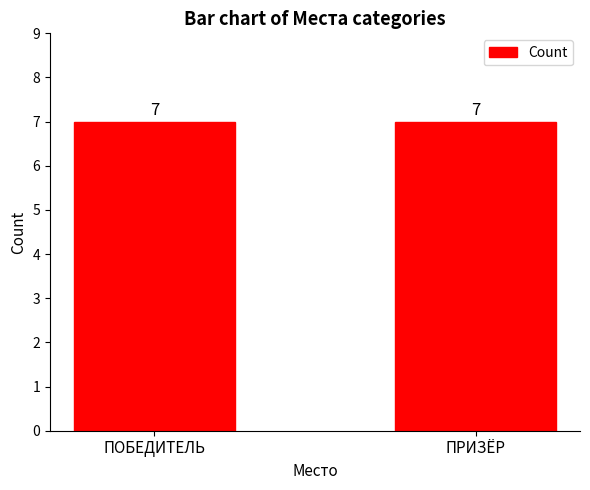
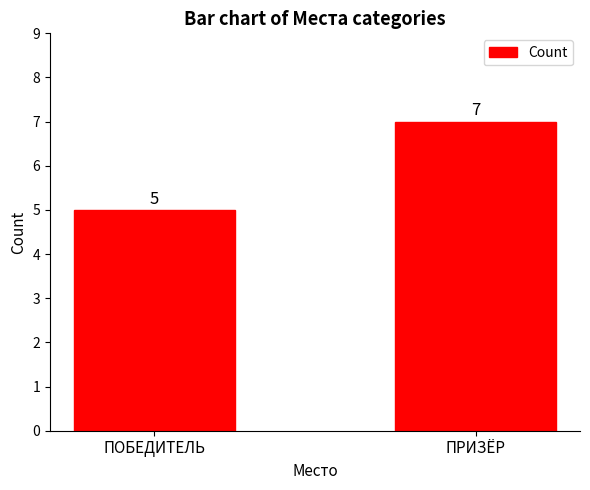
  {
-   "ПОБЕДИТЕЛЬ": 7,
+   "ПОБЕДИТЕЛЬ": 5,
    "ПРИЗЁР": 7
  }
